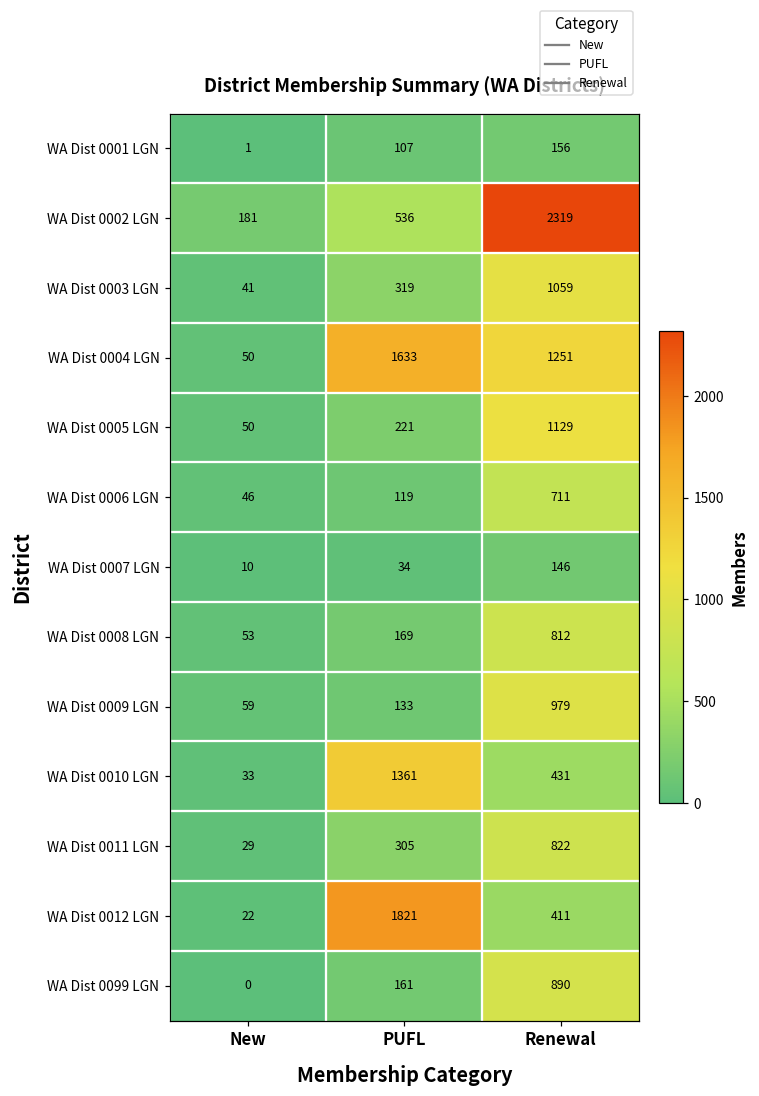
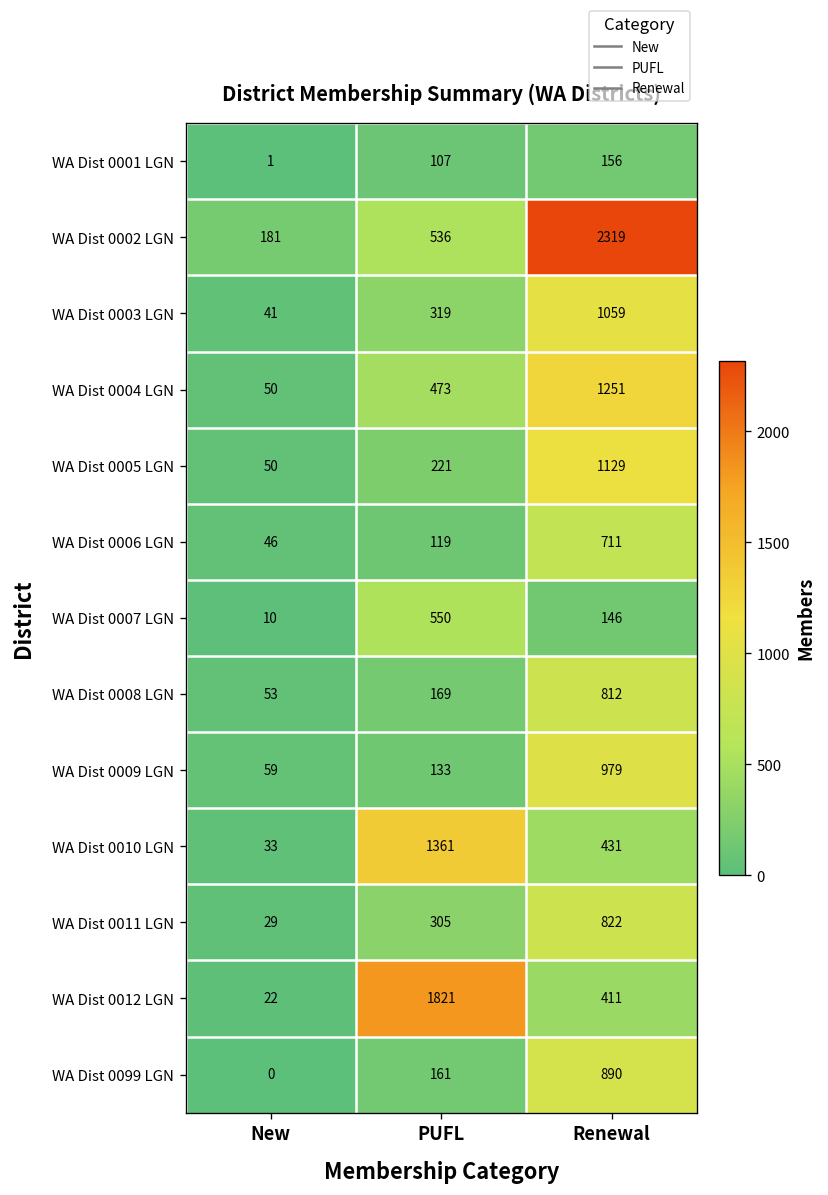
  {
    "WA Dist 0001 LGN": {
      "New": 1,
      "PUFL": 107,
      "Renewal": 156
    },
    "WA Dist 0002 LGN": {
      "New": 181,
      "PUFL": 536,
      "Renewal": 2319
    },
    "WA Dist 0003 LGN": {
      "New": 41,
      "PUFL": 319,
      "Renewal": 1059
    },
    "WA Dist 0004 LGN": {
      "New": 50,
-     "PUFL": 1633,
+     "PUFL": 473,
      "Renewal": 1251
    },
    "WA Dist 0005 LGN": {
      "New": 50,
      "PUFL": 221,
      "Renewal": 1129
    },
    "WA Dist 0006 LGN": {
      "New": 46,
      "PUFL": 119,
      "Renewal": 711
    },
    "WA Dist 0007 LGN": {
      "New": 10,
-     "PUFL": 34,
+     "PUFL": 550,
      "Renewal": 146
    },
    "WA Dist 0008 LGN": {
      "New": 53,
      "PUFL": 169,
      "Renewal": 812
    },
    "WA Dist 0009 LGN": {
      "New": 59,
      "PUFL": 133,
      "Renewal": 979
    },
    "WA Dist 0010 LGN": {
      "New": 33,
      "PUFL": 1361,
      "Renewal": 431
    },
    "WA Dist 0011 LGN": {
      "New": 29,
      "PUFL": 305,
      "Renewal": 822
    },
    "WA Dist 0012 LGN": {
      "New": 22,
      "PUFL": 1821,
      "Renewal": 411
    },
    "WA Dist 0099 LGN": {
      "New": 0,
      "PUFL": 161,
      "Renewal": 890
    }
  }
